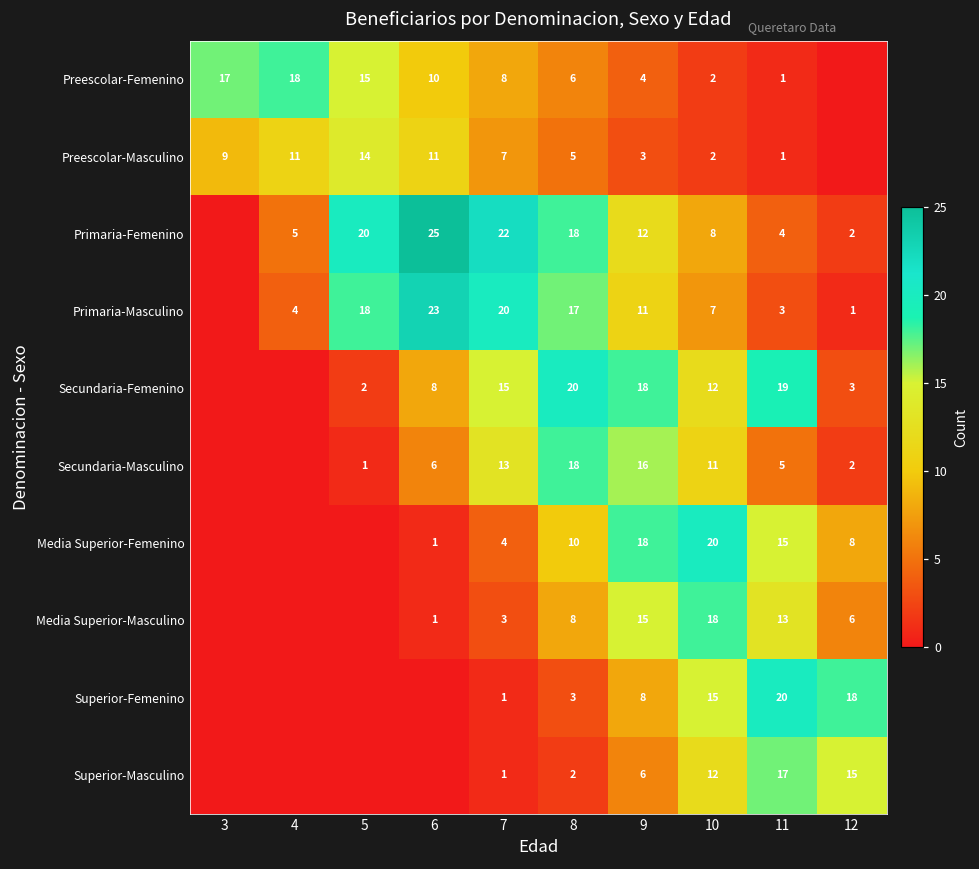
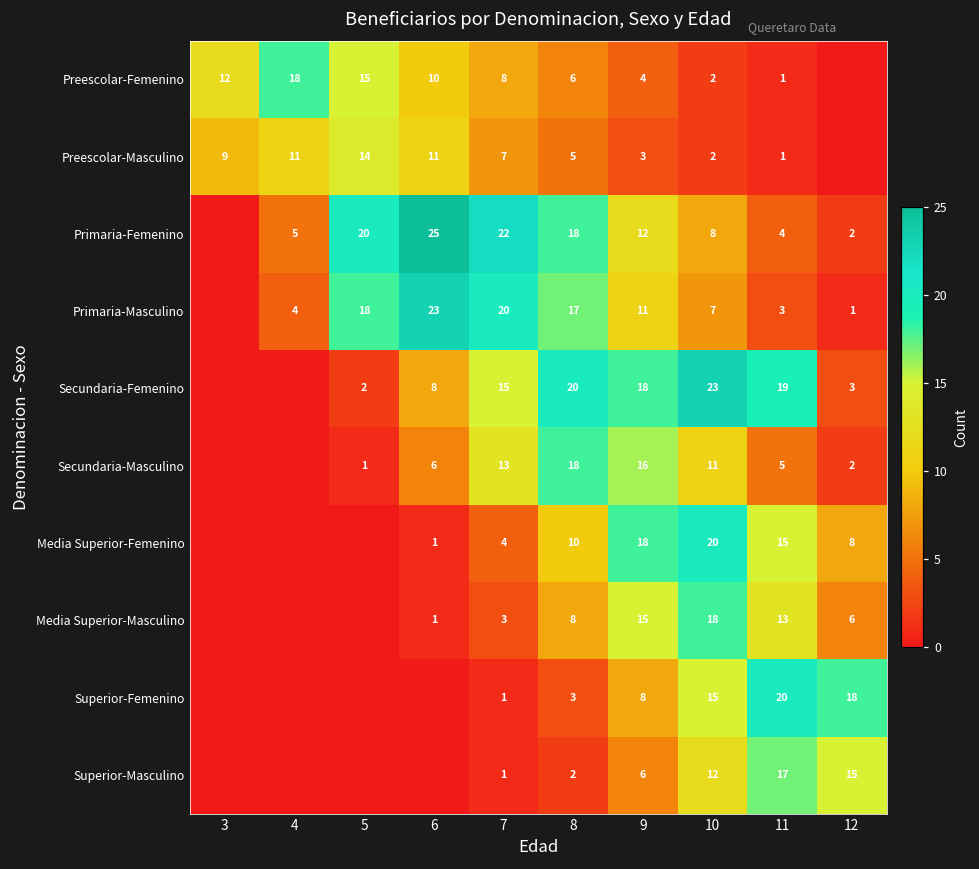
  {
    "Preescolar-Femenino": {
-     "3": 17,
+     "3": 12,
      "4": 18,
      "5": 15,
      "6": 10,
      "7": 8,
      "8": 6,
      "9": 4,
      "10": 2,
      "11": 1
    },
    "Preescolar-Masculino": {
      "3": 9,
      "4": 11,
      "5": 14,
      "6": 11,
      "7": 7,
      "8": 5,
      "9": 3,
      "10": 2,
      "11": 1
    },
    "Primaria-Femenino": {
      "4": 5,
      "5": 20,
      "6": 25,
      "7": 22,
      "8": 18,
      "9": 12,
      "10": 8,
      "11": 4,
      "12": 2
    },
    "Primaria-Masculino": {
      "4": 4,
      "5": 18,
      "6": 23,
      "7": 20,
      "8": 17,
      "9": 11,
      "10": 7,
      "11": 3,
      "12": 1
    },
    "Secundaria-Femenino": {
      "5": 2,
      "6": 8,
      "7": 15,
      "8": 20,
      "9": 18,
-     "10": 12,
+     "10": 23,
      "11": 19,
      "12": 3
    },
    "Secundaria-Masculino": {
      "5": 1,
      "6": 6,
      "7": 13,
      "8": 18,
      "9": 16,
      "10": 11,
      "11": 5,
      "12": 2
    },
    "Media Superior-Femenino": {
      "6": 1,
      "7": 4,
      "8": 10,
      "9": 18,
      "10": 20,
      "11": 15,
      "12": 8
    },
    "Media Superior-Masculino": {
      "6": 1,
      "7": 3,
      "8": 8,
      "9": 15,
      "10": 18,
      "11": 13,
      "12": 6
    },
    "Superior-Femenino": {
      "7": 1,
      "8": 3,
      "9": 8,
      "10": 15,
      "11": 20,
      "12": 18
    },
    "Superior-Masculino": {
      "7": 1,
      "8": 2,
      "9": 6,
      "10": 12,
      "11": 17,
      "12": 15
    }
  }
